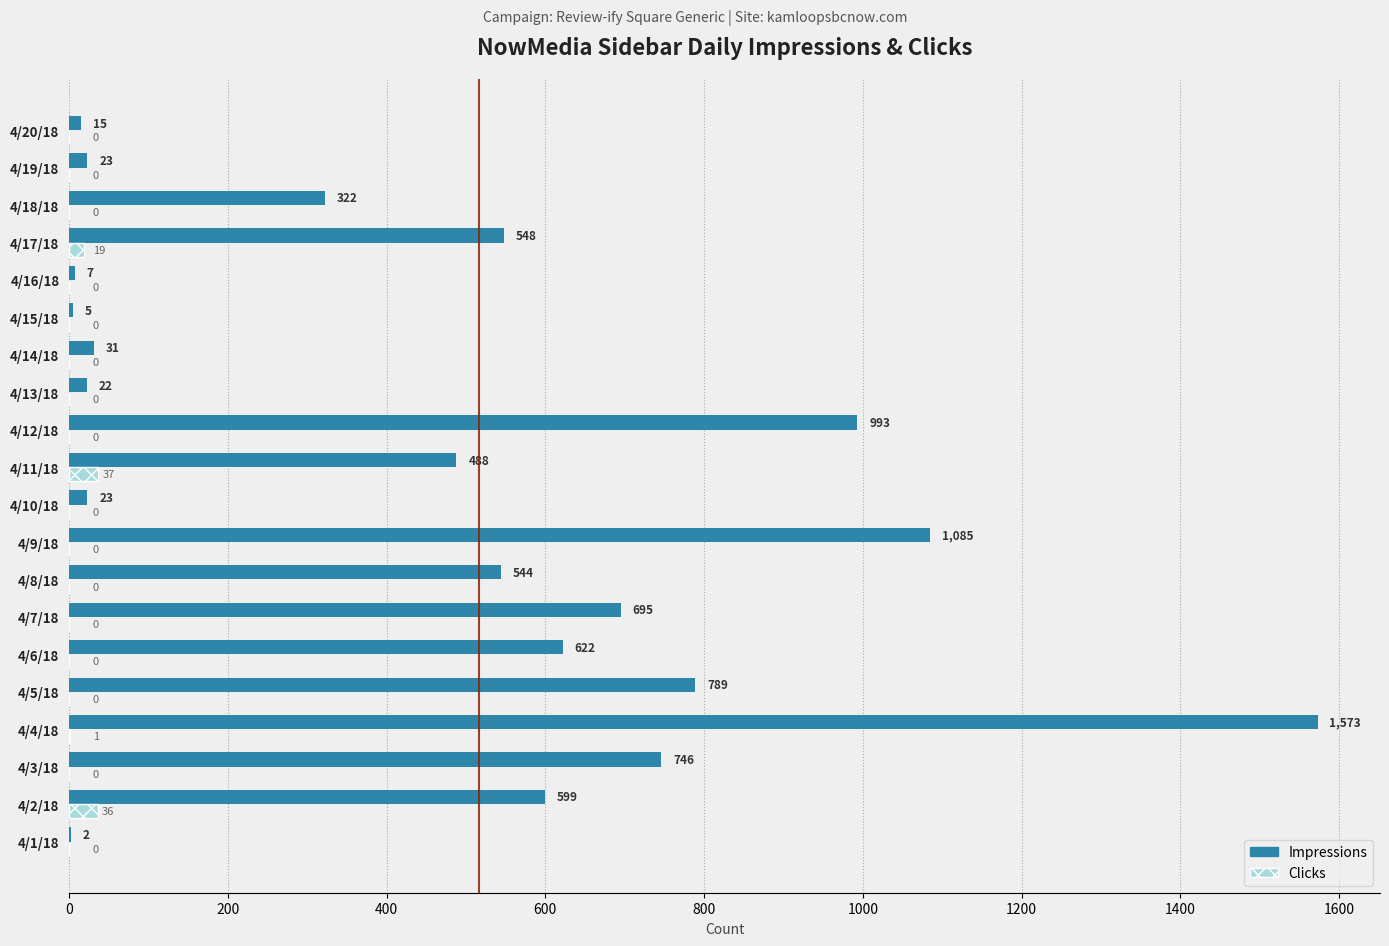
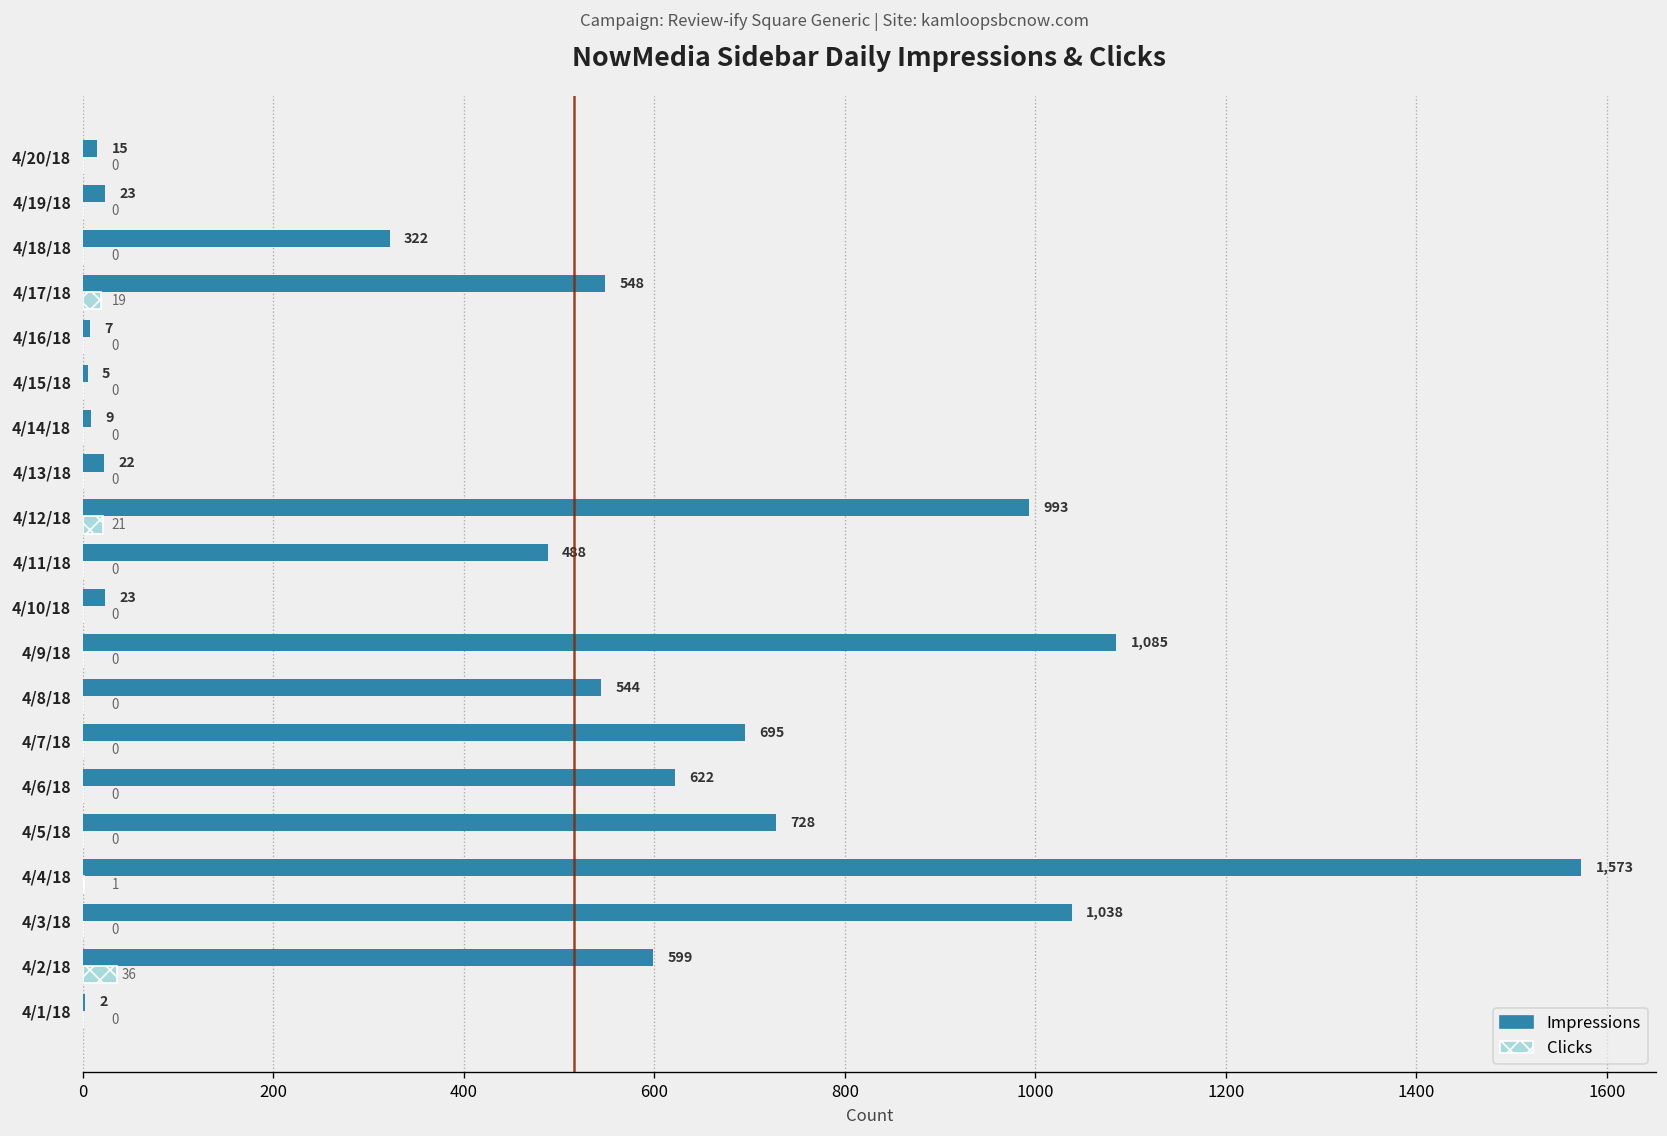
  {
    "Impressions": {
      "4/20/18": "15",
      "4/19/18": "23",
      "4/18/18": "322",
      "4/17/18": "548",
      "4/16/18": "7",
      "4/15/18": "5",
-     "4/14/18": "31",
+     "4/14/18": "9",
      "4/13/18": "22",
      "4/12/18": "993",
      "4/11/18": "488",
      "4/10/18": "23",
      "4/9/18": "1,085",
      "4/8/18": "544",
      "4/7/18": "695",
      "4/6/18": "622",
-     "4/5/18": "789",
+     "4/5/18": "728",
      "4/4/18": "1,573",
-     "4/3/18": "746",
+     "4/3/18": "1,038",
      "4/2/18": "599",
      "4/1/18": "2"
    },
    "Clicks": {
      "4/20/18": "0",
      "4/19/18": "0",
      "4/18/18": "0",
      "4/17/18": "19",
      "4/16/18": "0",
      "4/15/18": "0",
      "4/14/18": "0",
      "4/13/18": "0",
-     "4/12/18": "0",
-     "4/11/18": "37",
+     "4/12/18": "21",
+     "4/11/18": "0",
      "4/10/18": "0",
      "4/9/18": "0",
      "4/8/18": "0",
      "4/7/18": "0",
      "4/6/18": "0",
      "4/5/18": "0",
      "4/4/18": "1",
      "4/3/18": "0",
      "4/2/18": "36",
      "4/1/18": "0"
    }
  }
